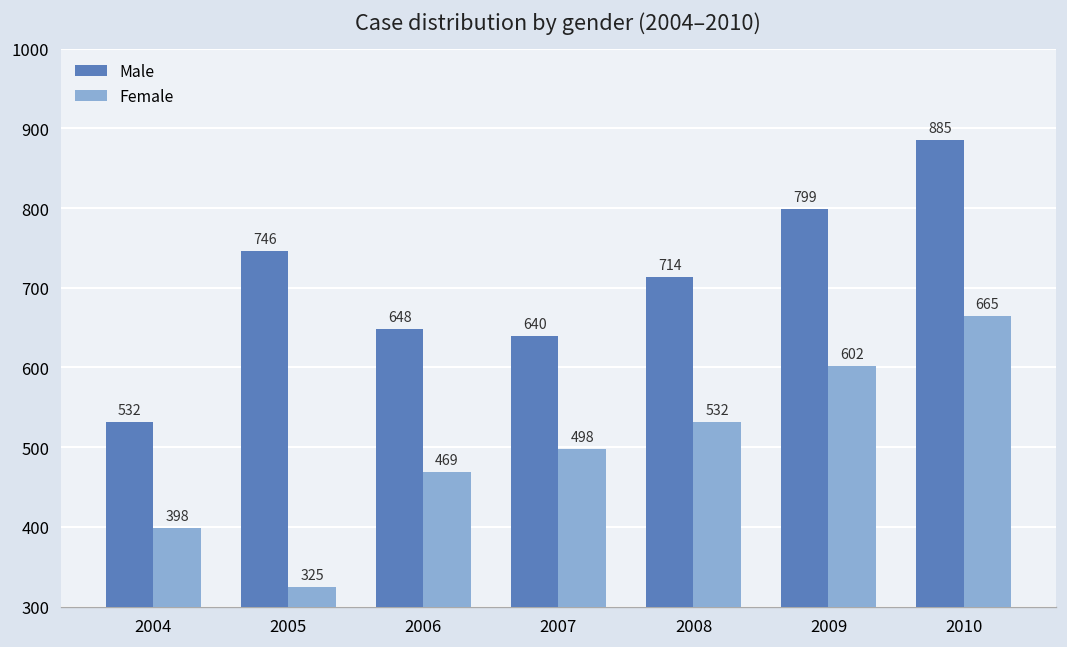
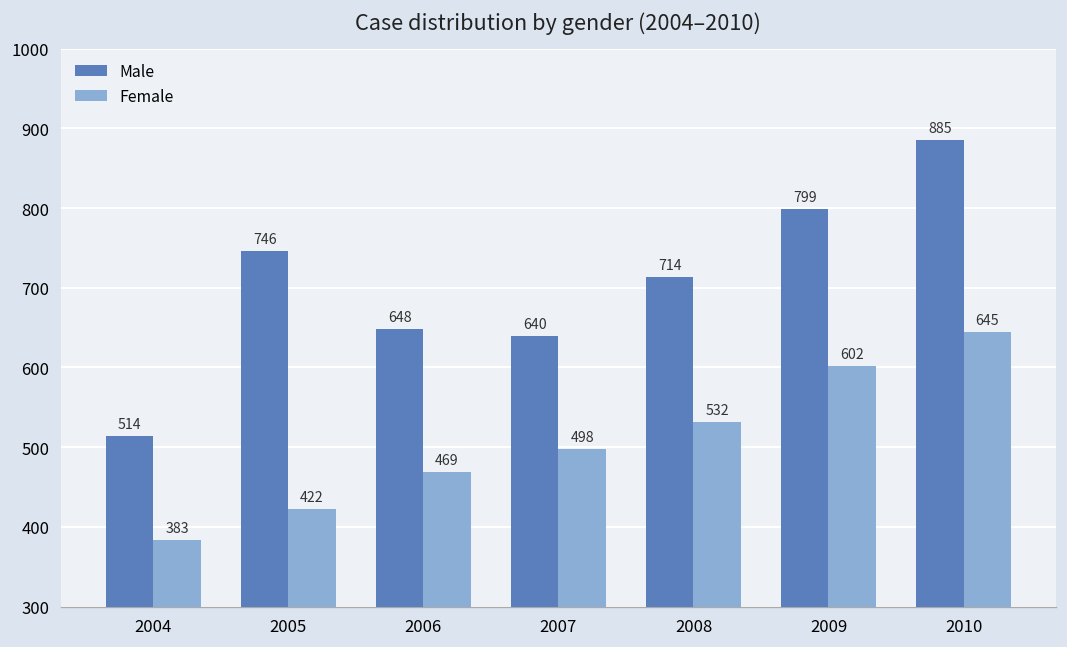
  {
    "Male": {
-     "2004": 532,
+     "2004": 514,
      "2005": 746,
      "2006": 648,
      "2007": 640,
      "2008": 714,
      "2009": 799,
      "2010": 885
    },
    "Female": {
-     "2004": 398,
-     "2005": 325,
+     "2004": 383,
+     "2005": 422,
      "2006": 469,
      "2007": 498,
      "2008": 532,
      "2009": 602,
-     "2010": 665
+     "2010": 645
    }
  }
